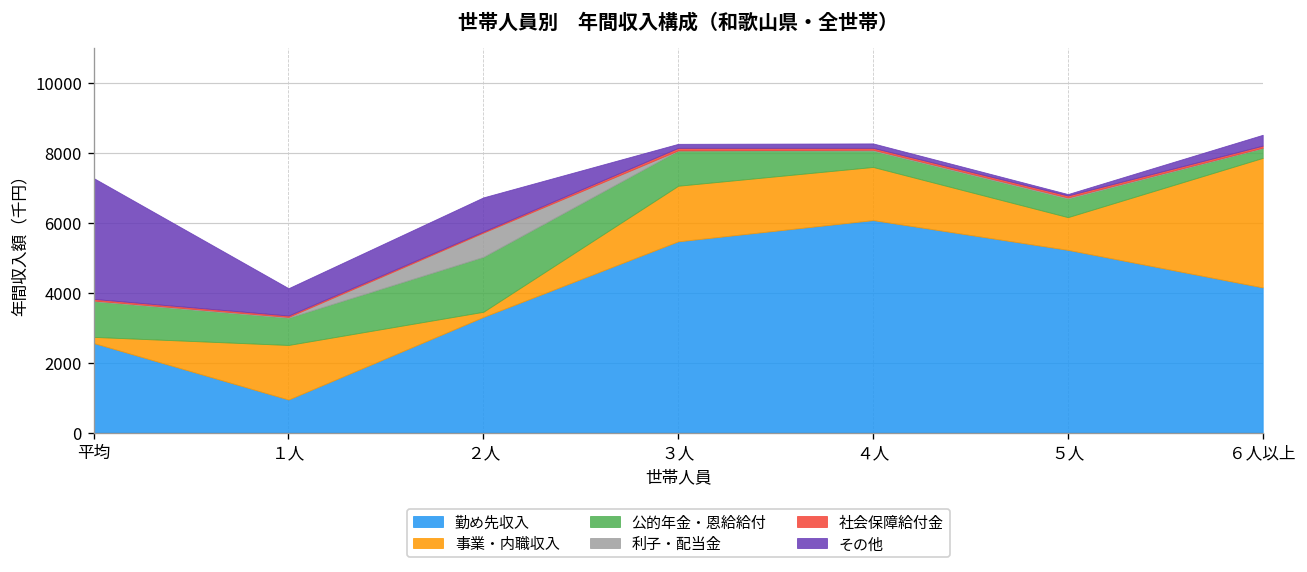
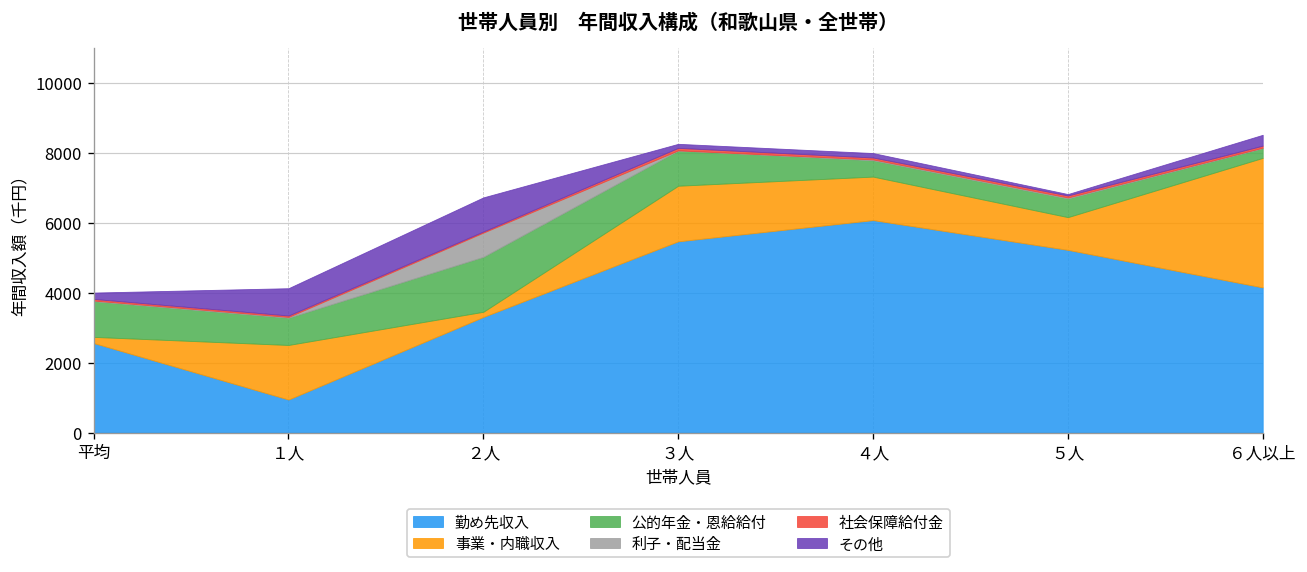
  {
    "勤め先収入": {
      "平均": 2600,
      "１人": 900,
      "２人": 3300,
      "３人": 5500,
      "４人": 6100,
      "５人": 5200,
      "６人以上": 4100
    },
    "事業・内職収入": {
      "平均": 200,
      "１人": 1600,
      "２人": 100,
      "３人": 1600,
-     "４人": 1500,
+     "４人": 1200,
      "５人": 900,
      "６人以上": 3700
    },
    "公的年金・恩給給付": {
      "２人": 1600
    },
    "その他": {
-     "平均": 3500,
+     "平均": 200,
      "１人": 800,
      "２人": 1000,
      "３人": 100,
      "４人": 100,
      "６人以上": 300
    }
  }
